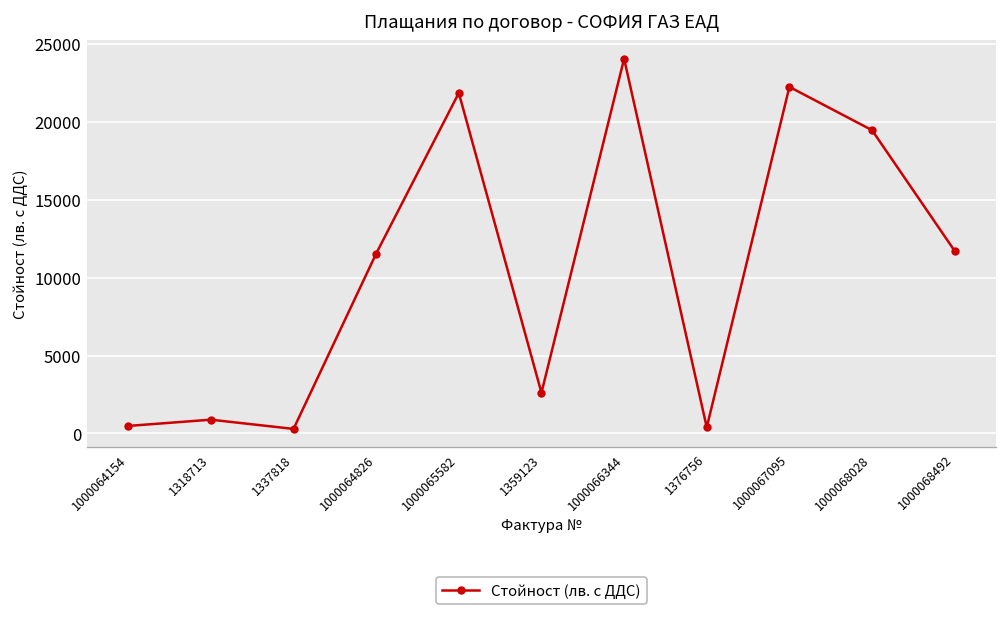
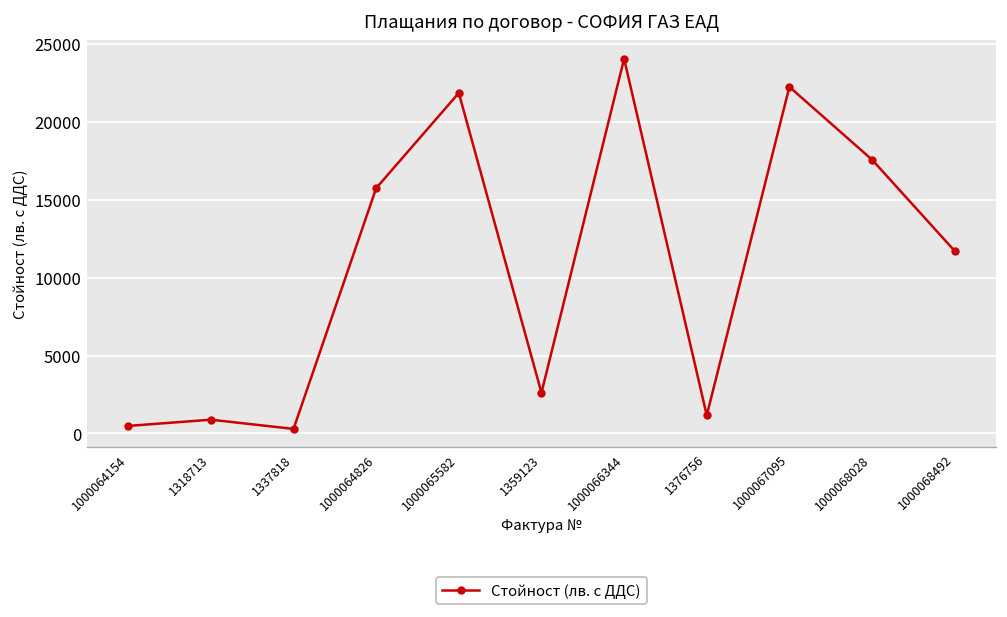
  {
    "1000064154": 500,
    "1318713": 900,
    "1337818": 300,
-   "1000064826": 11600,
+   "1000064826": 15800,
    "1000065582": 21900,
    "1359123": 2600,
    "1000066344": 24100,
-   "1376756": 400,
+   "1376756": 1200,
    "1000067095": 22300,
-   "1000068028": 19500,
+   "1000068028": 17600,
    "1000068492": 11700
  }
